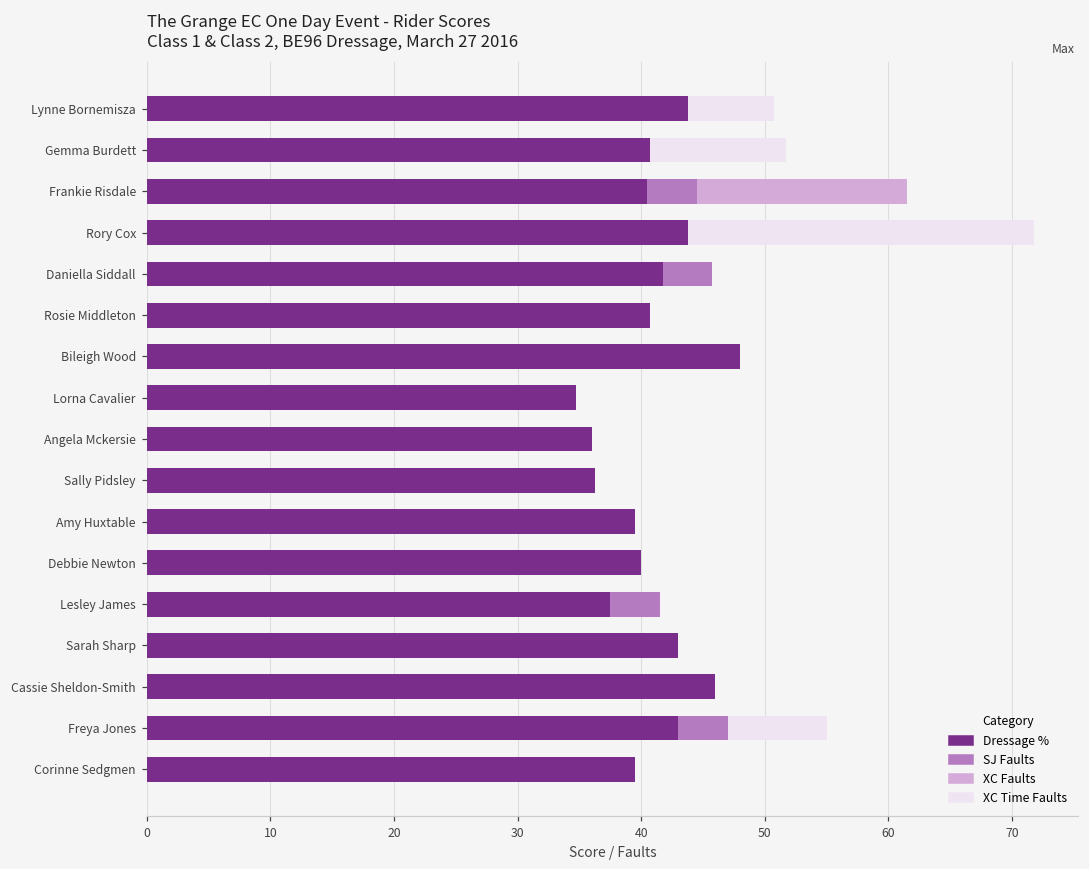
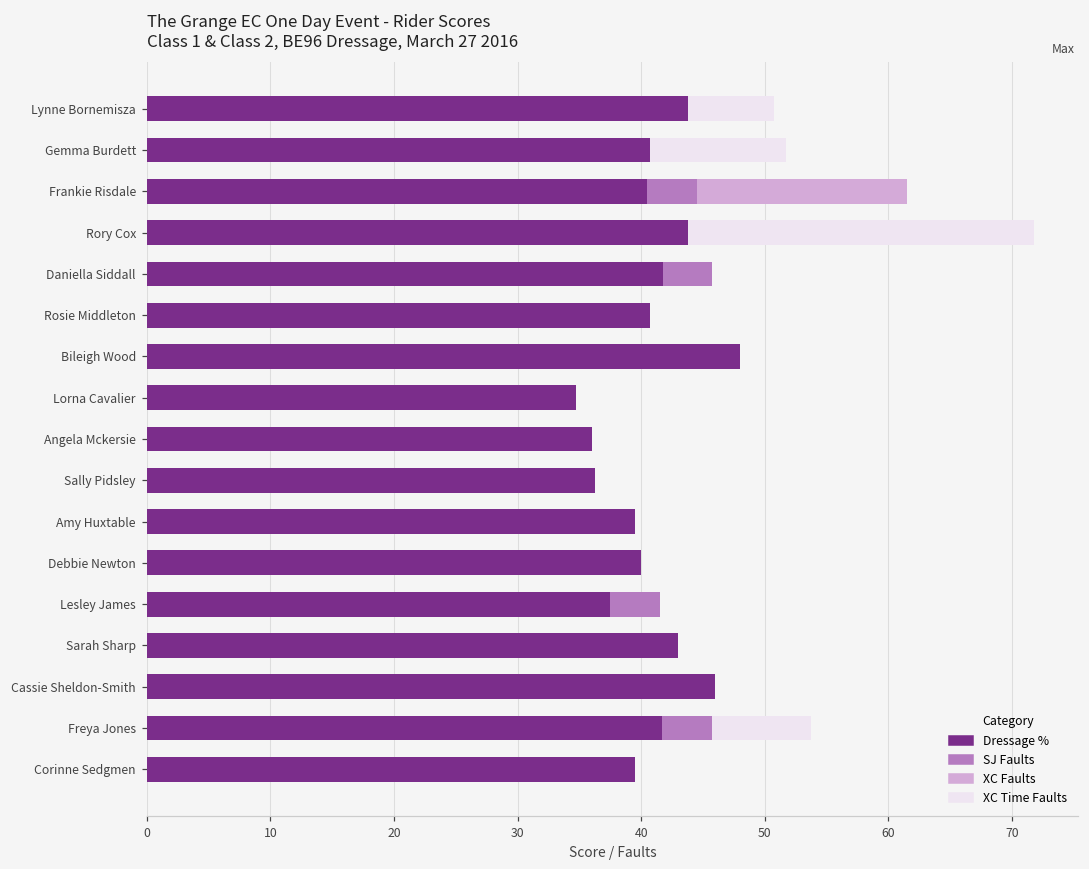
  {
    "Dressage %": {
      "Lynne Bornemisza": 43.8,
      "Gemma Burdett": 40.8,
      "Frankie Risdale": 40.5,
      "Rory Cox": 43.8,
      "Daniella Siddall": 41.8,
      "Rosie Middleton": 40.8,
      "Bileigh Wood": 48.0,
      "Lorna Cavalier": 34.8,
      "Angela Mckersie": 36.0,
      "Sally Pidsley": 36.3,
      "Amy Huxtable": 39.5,
      "Debbie Newton": 40.0,
      "Lesley James": 37.5,
      "Sarah Sharp": 43.0,
      "Cassie Sheldon-Smith": 46.0,
-     "Freya Jones": 43.0,
+     "Freya Jones": 41.7,
      "Corinne Sedgmen": 39.5
    },
    "SJ Faults": {
      "Lynne Bornemisza": 0.0,
      "Gemma Burdett": 0.0,
      "Frankie Risdale": 4.0,
      "Rory Cox": 0.0,
      "Daniella Siddall": 4.0,
      "Rosie Middleton": 0.0,
      "Bileigh Wood": 0.0,
      "Lorna Cavalier": 0.0,
      "Angela Mckersie": 0.0,
      "Sally Pidsley": 0.0,
      "Amy Huxtable": 0.0,
      "Debbie Newton": 0.0,
      "Lesley James": 4.0,
      "Sarah Sharp": 0.0,
      "Cassie Sheldon-Smith": 0.0,
      "Freya Jones": 4.0,
      "Corinne Sedgmen": 0.0
    },
    "XC Faults": {
      "Lynne Bornemisza": 0.0,
      "Gemma Burdett": 0.0,
      "Frankie Risdale": 17.0,
      "Rory Cox": 0.0,
      "Daniella Siddall": 0.0,
      "Rosie Middleton": 0.0,
      "Bileigh Wood": 0.0,
      "Lorna Cavalier": 0.0,
      "Angela Mckersie": 0.0,
      "Sally Pidsley": 0.0,
      "Amy Huxtable": 0.0,
      "Debbie Newton": 0.0,
      "Lesley James": 0.0,
      "Sarah Sharp": 0.0,
      "Cassie Sheldon-Smith": 0.0,
      "Freya Jones": 0.0,
      "Corinne Sedgmen": 0.0
    },
    "XC Time Faults": {
      "Lynne Bornemisza": 7.0,
      "Gemma Burdett": 11.0,
      "Frankie Risdale": 0.0,
      "Rory Cox": 28.0,
      "Daniella Siddall": 0.0,
      "Rosie Middleton": 0.0,
      "Bileigh Wood": 0.0,
      "Lorna Cavalier": 0.0,
      "Angela Mckersie": 0.0,
      "Sally Pidsley": 0.0,
      "Amy Huxtable": 0.0,
      "Debbie Newton": 0.0,
      "Lesley James": 0.0,
      "Sarah Sharp": 0.0,
      "Cassie Sheldon-Smith": 0.0,
      "Freya Jones": 8.0,
      "Corinne Sedgmen": 0.0
    }
  }
